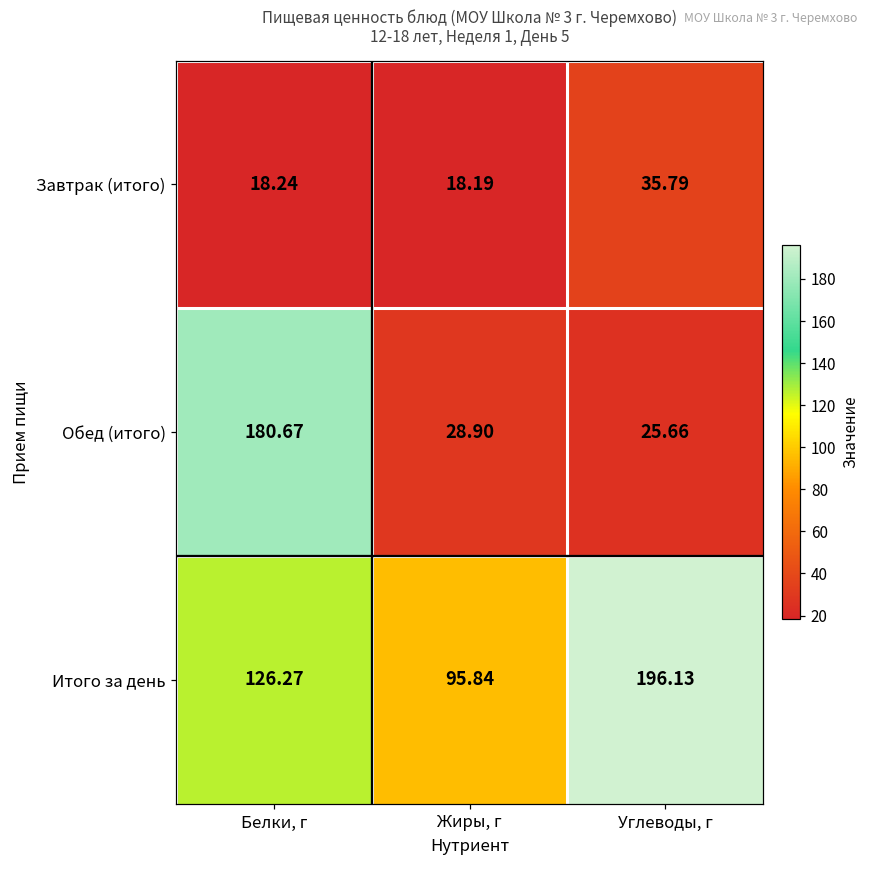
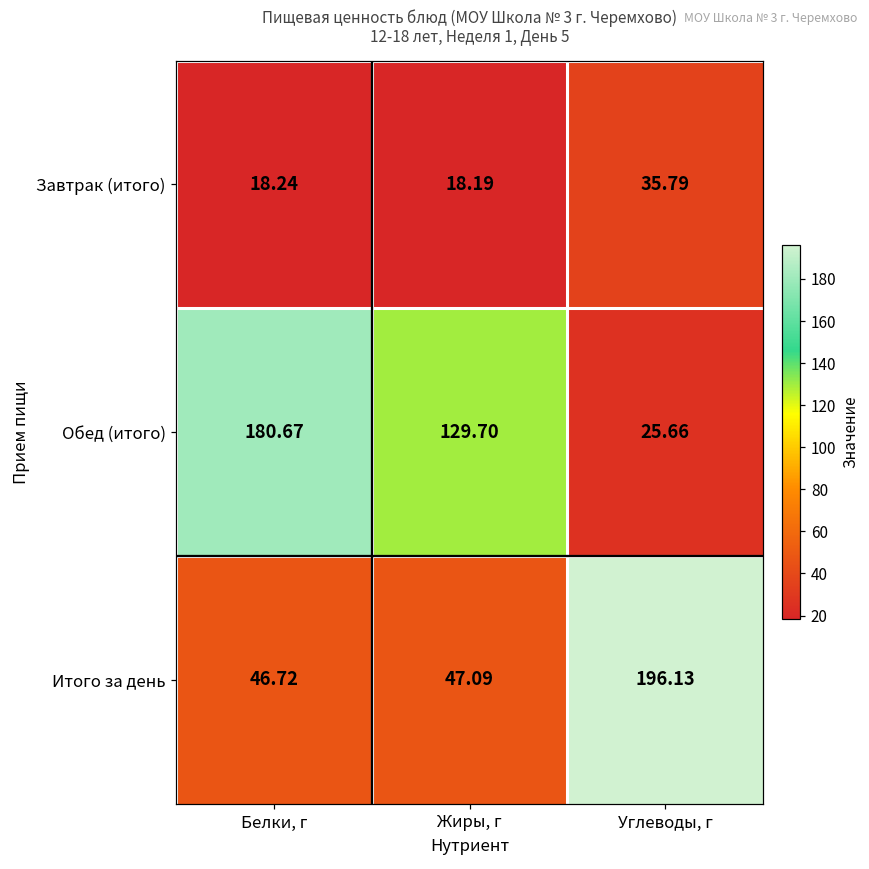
  {
    "Завтрак (итого)": {
      "Белки, г": 18.24,
      "Жиры, г": 18.19,
      "Углеводы, г": 35.79
    },
    "Обед (итого)": {
      "Белки, г": 180.67,
-     "Жиры, г": 28.90,
+     "Жиры, г": 129.70,
      "Углеводы, г": 25.66
    },
    "Итого за день": {
-     "Белки, г": 126.27,
-     "Жиры, г": 95.84,
+     "Белки, г": 46.72,
+     "Жиры, г": 47.09,
      "Углеводы, г": 196.13
    }
  }
